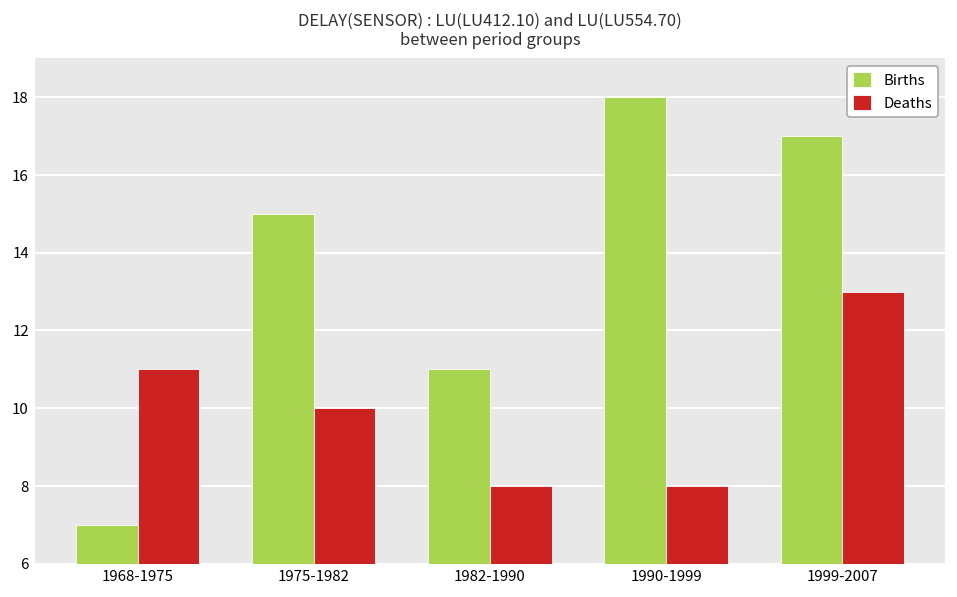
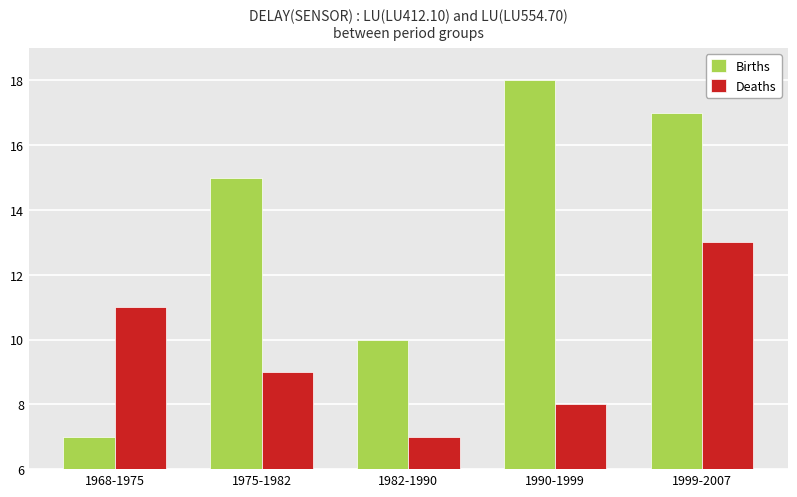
  {
    "Births": {
      "1968-1975": 7,
      "1975-1982": 15,
-     "1982-1990": 11,
+     "1982-1990": 10,
      "1990-1999": 18,
      "1999-2007": 17
    },
    "Deaths": {
      "1968-1975": 11,
-     "1975-1982": 10,
-     "1982-1990": 8,
+     "1975-1982": 9,
+     "1982-1990": 7,
      "1990-1999": 8,
      "1999-2007": 13
    }
  }
